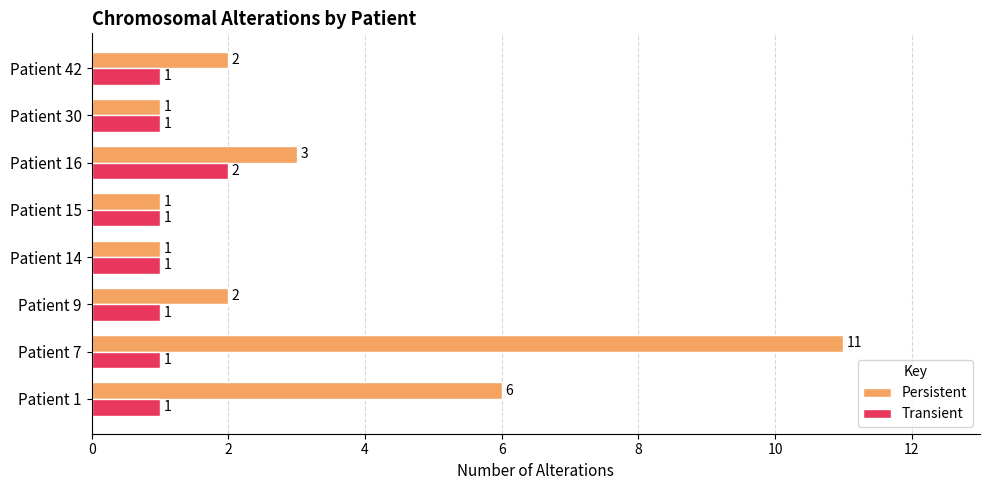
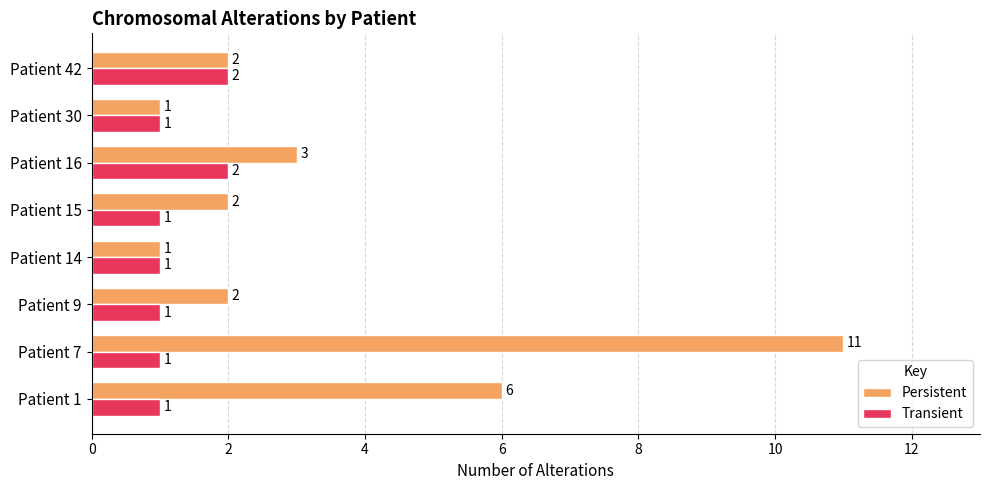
  {
    "Persistent": {
      "Patient 42": 2,
      "Patient 30": 1,
      "Patient 16": 3,
-     "Patient 15": 1,
+     "Patient 15": 2,
      "Patient 14": 1,
      "Patient 9": 2,
      "Patient 7": 11,
      "Patient 1": 6
    },
    "Transient": {
-     "Patient 42": 1,
+     "Patient 42": 2,
      "Patient 30": 1,
      "Patient 16": 2,
      "Patient 15": 1,
      "Patient 14": 1,
      "Patient 9": 1,
      "Patient 7": 1,
      "Patient 1": 1
    }
  }
